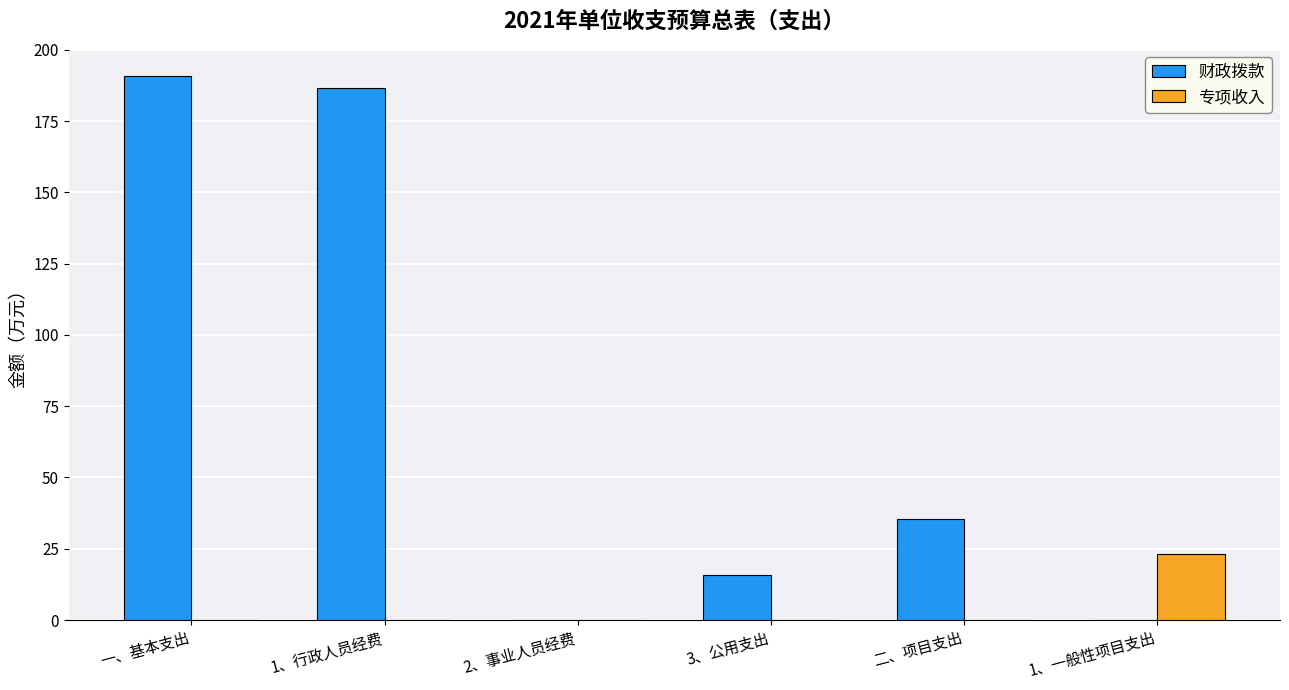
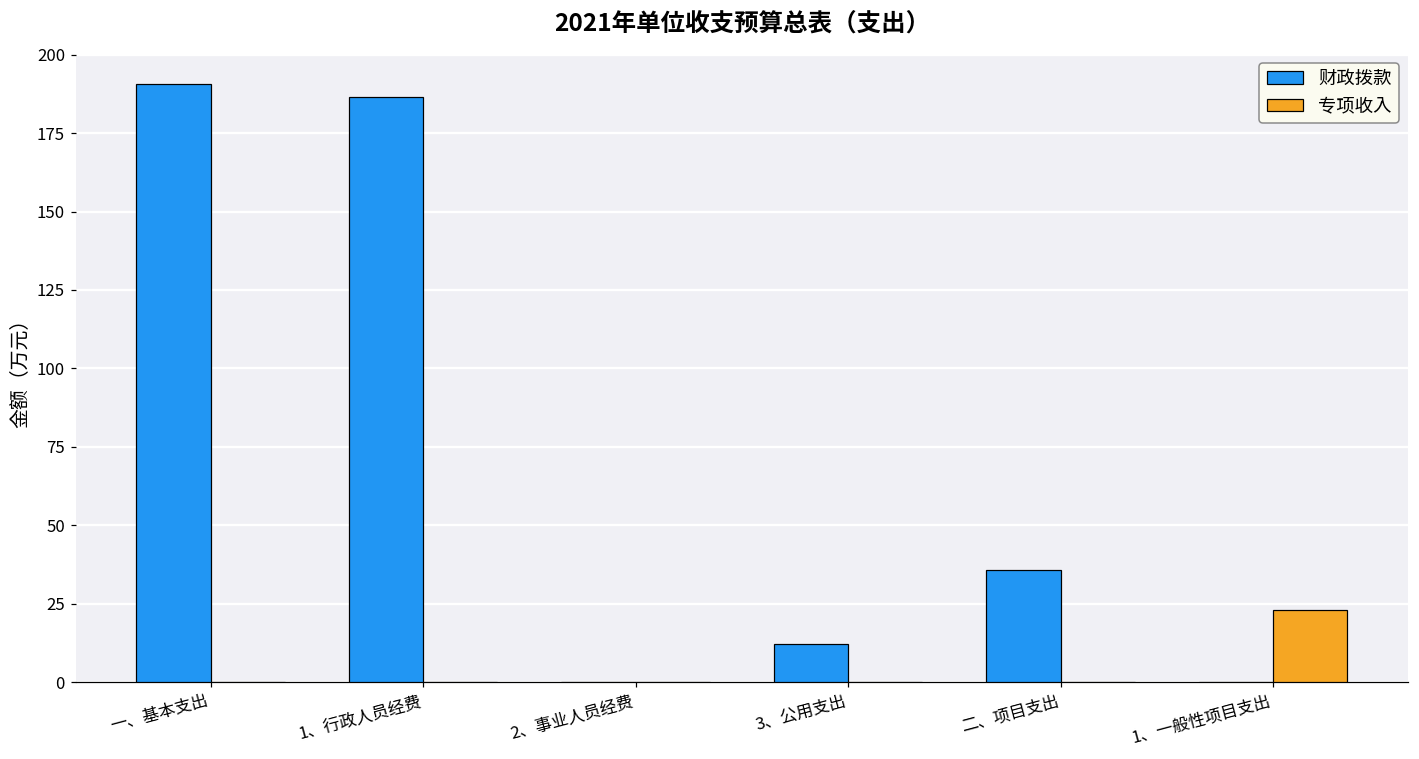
  {
    "财政拨款": {
      "一、基本支出": 191,
      "1、行政人员经费": 186,
      "2、事业人员经费": 0,
-     "3、公用支出": 16,
+     "3、公用支出": 12,
      "二、项目支出": 36,
      "1、一般性项目支出": 0
    },
    "专项收入": {
      "一、基本支出": 0,
      "1、行政人员经费": 0,
      "2、事业人员经费": 0,
      "3、公用支出": 0,
      "二、项目支出": 0,
      "1、一般性项目支出": 23
    }
  }
